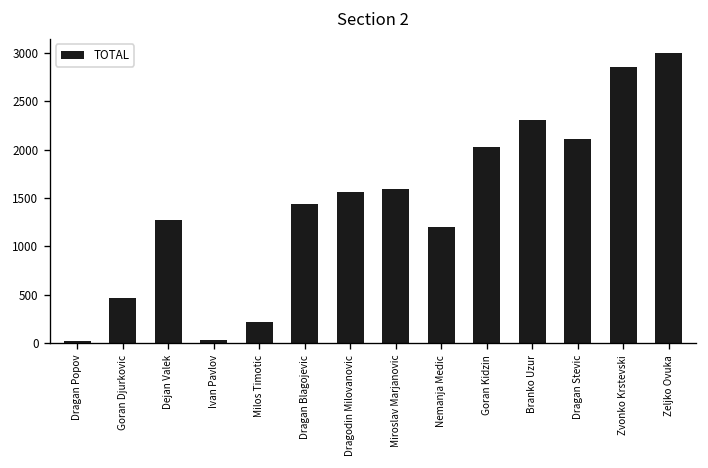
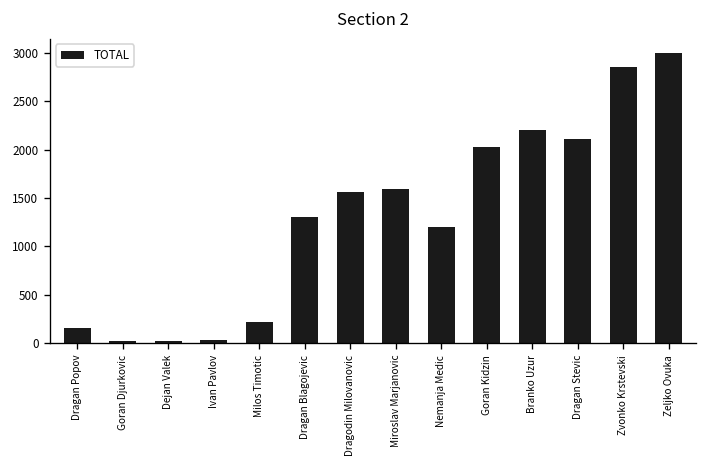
  {
-   "Dragan Popov": 0,
-   "Goran Djurkovic": 500,
-   "Dejan Valek": 1300,
+   "Dragan Popov": 200,
+   "Goran Djurkovic": 0,
+   "Dejan Valek": 0,
    "Milos Timotic": 200,
-   "Dragan Blagojevic": 1400,
+   "Dragan Blagojevic": 1300,
    "Dragodin Milovanovic": 1600,
    "Miroslav Marjanovic": 1600,
    "Nemanja Medic": 1200,
    "Goran Kidzin": 2000,
-   "Branko Uzur": 2300,
+   "Branko Uzur": 2200,
    "Dragan Stevic": 2100,
    "Zvonko Krstevski": 2900,
    "Zeljko Ovuka": 3000
  }
